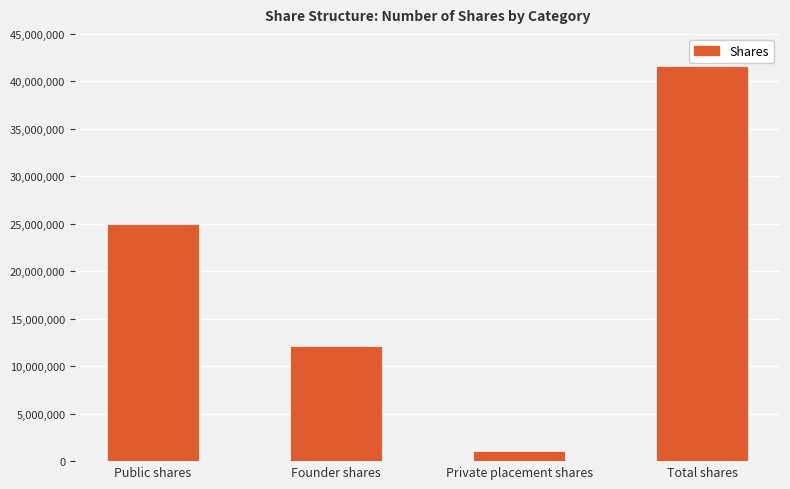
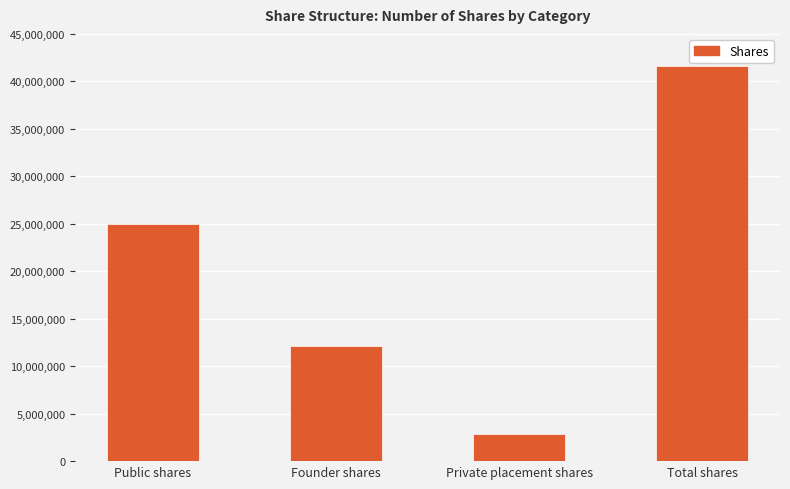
  {
    "Public shares": "25,000,000",
    "Founder shares": "12,000,000",
-   "Private placement shares": "1,000,000",
+   "Private placement shares": "3,000,000",
    "Total shares": "42,000,000"
  }
